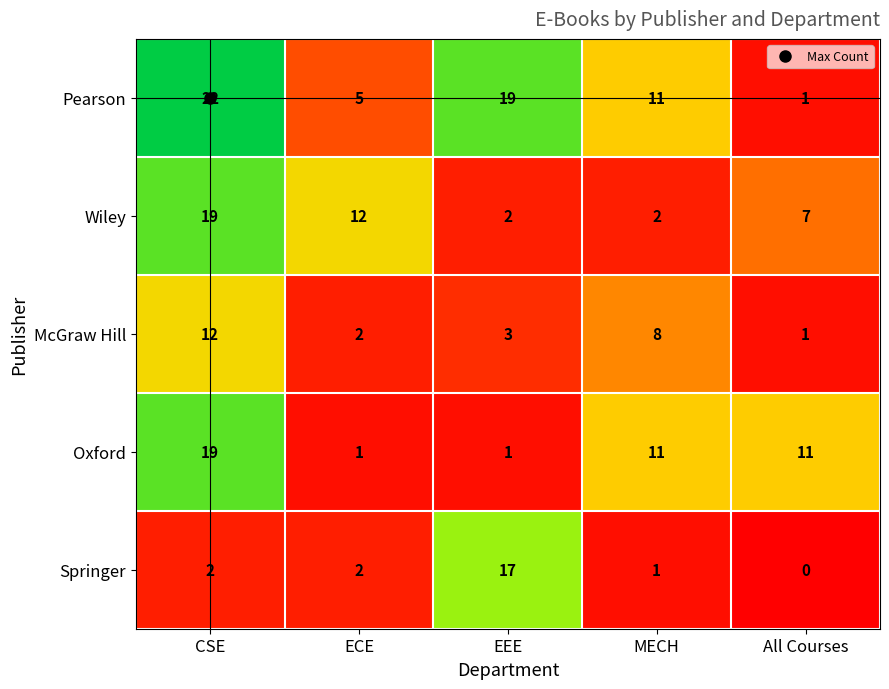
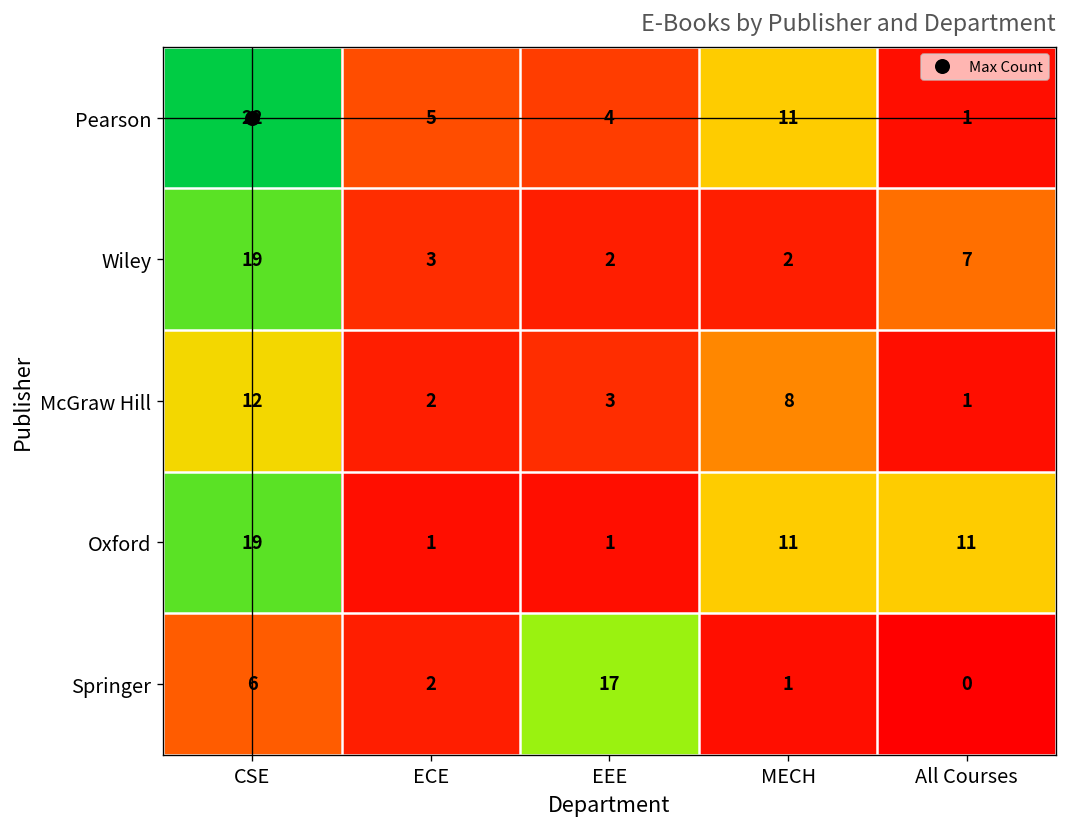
  {
    "Pearson": {
      "ECE": 5,
-     "EEE": 19,
+     "EEE": 4,
      "MECH": 11,
      "All Courses": 1
    },
    "Wiley": {
      "CSE": 19,
-     "ECE": 12,
+     "ECE": 3,
      "EEE": 2,
      "MECH": 2,
      "All Courses": 7
    },
    "McGraw Hill": {
      "CSE": 12,
      "ECE": 2,
      "EEE": 3,
      "MECH": 8,
      "All Courses": 1
    },
    "Oxford": {
      "CSE": 19,
      "ECE": 1,
      "EEE": 1,
      "MECH": 11,
      "All Courses": 11
    },
    "Springer": {
-     "CSE": 2,
+     "CSE": 6,
      "ECE": 2,
      "EEE": 17,
      "MECH": 1,
      "All Courses": 0
    }
  }
